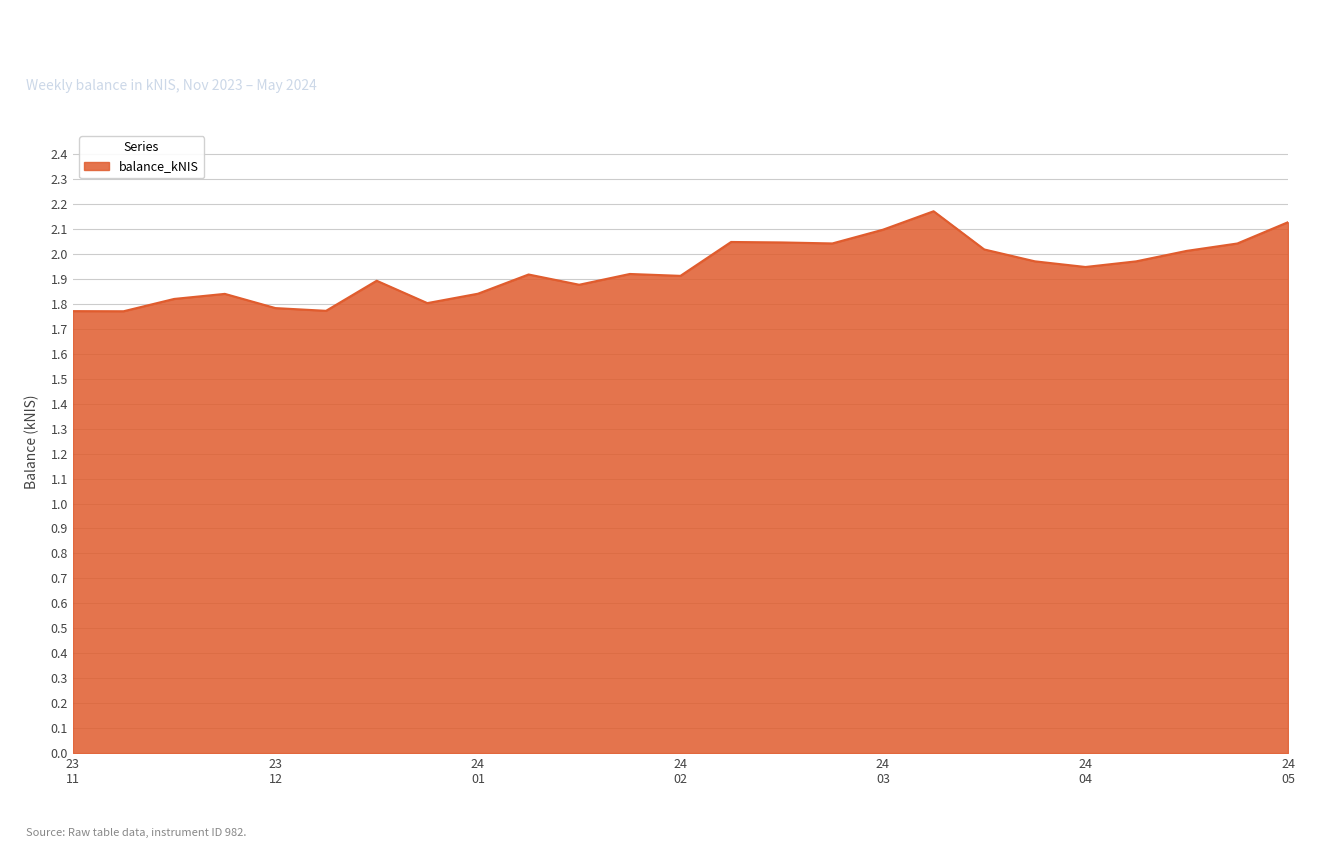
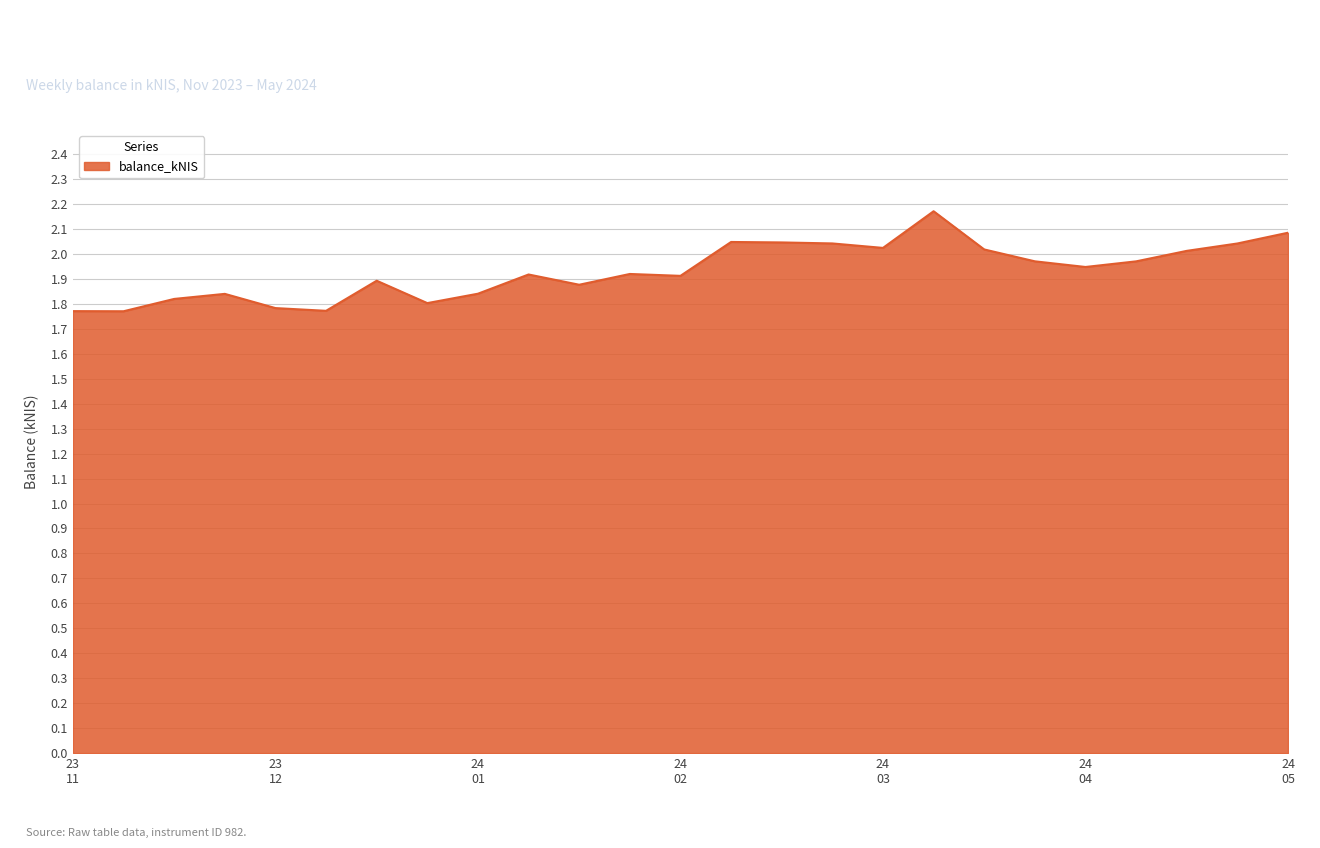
  {
    "23 11": 1.77,
    "23 12": 1.78,
    "24 01": 1.84,
    "24 02": 1.91,
-   "24 03": 2.10,
+   "24 03": 2.02,
    "24 04": 1.95,
-   "24 05": 2.13
+   "24 05": 2.08
  }
